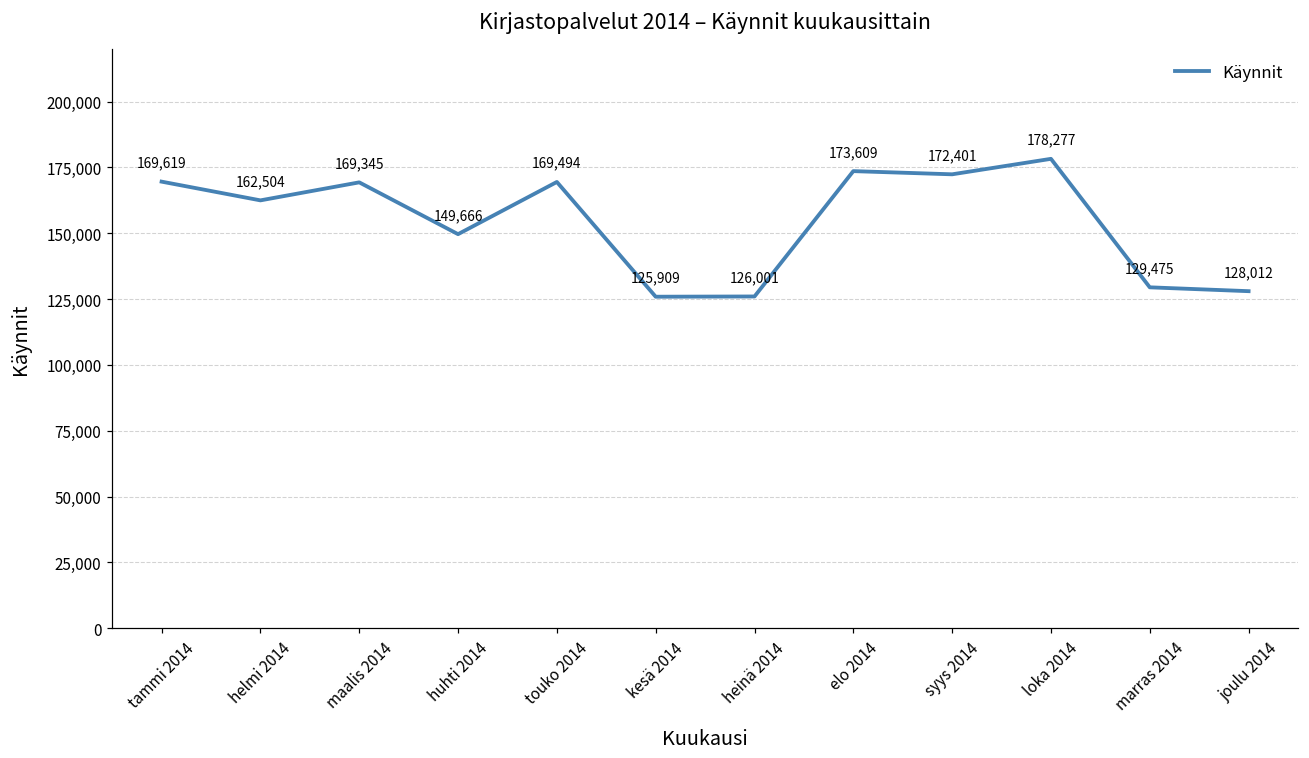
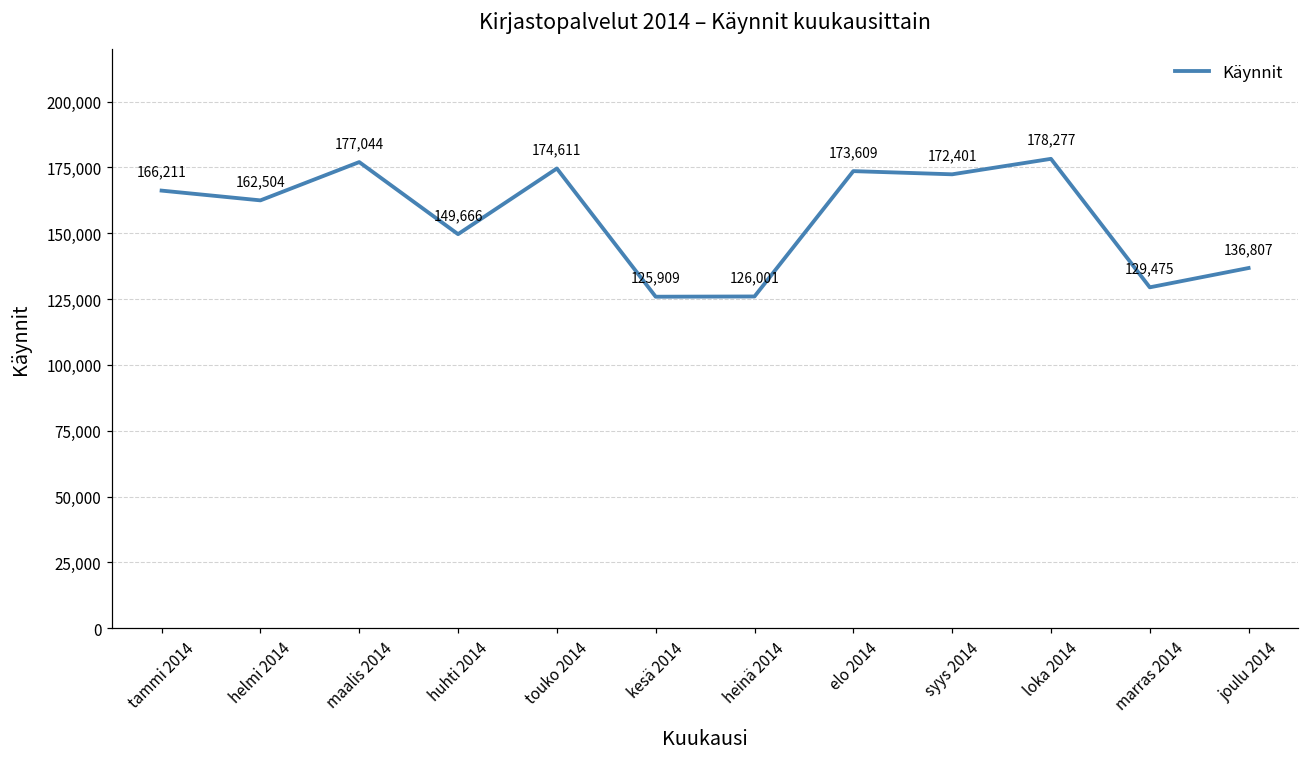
  {
-   "tammi 2014": "169,619",
+   "tammi 2014": "166,211",
    "helmi 2014": "162,504",
-   "maalis 2014": "169,345",
+   "maalis 2014": "177,044",
    "huhti 2014": "149,666",
-   "touko 2014": "169,494",
+   "touko 2014": "174,611",
    "kesä 2014": "125,909",
    "heinä 2014": "126,001",
    "elo 2014": "173,609",
    "syys 2014": "172,401",
    "loka 2014": "178,277",
    "marras 2014": "129,475",
-   "joulu 2014": "128,012"
+   "joulu 2014": "136,807"
  }
